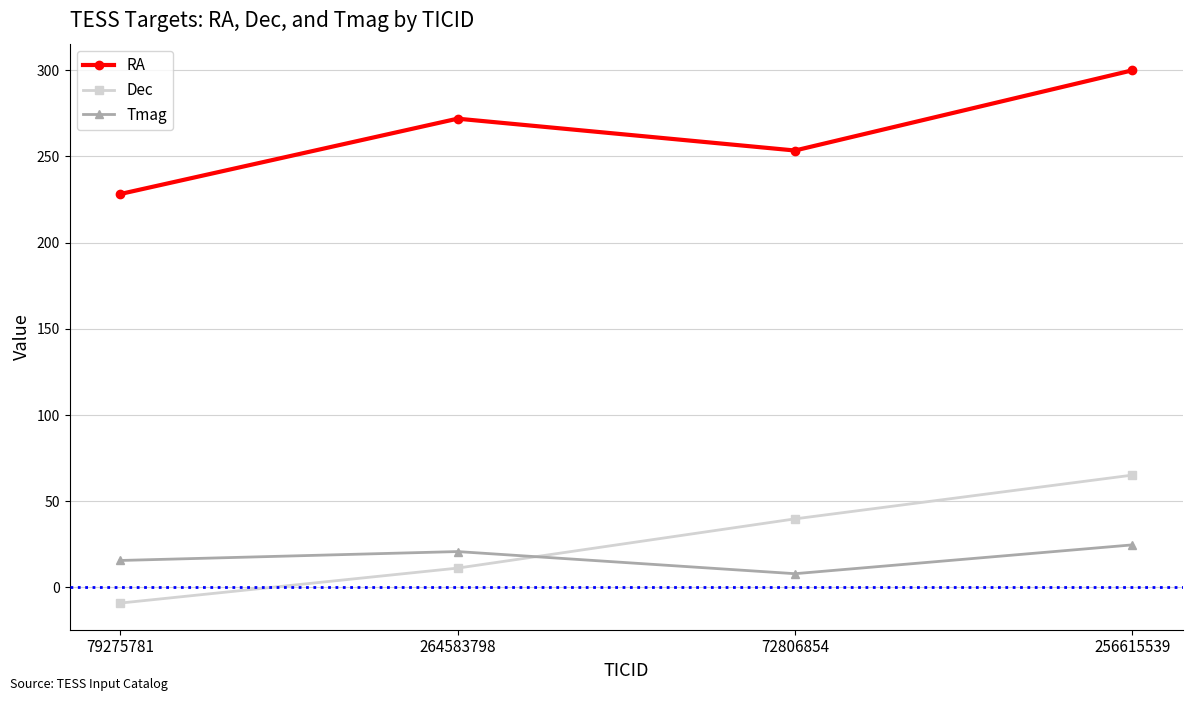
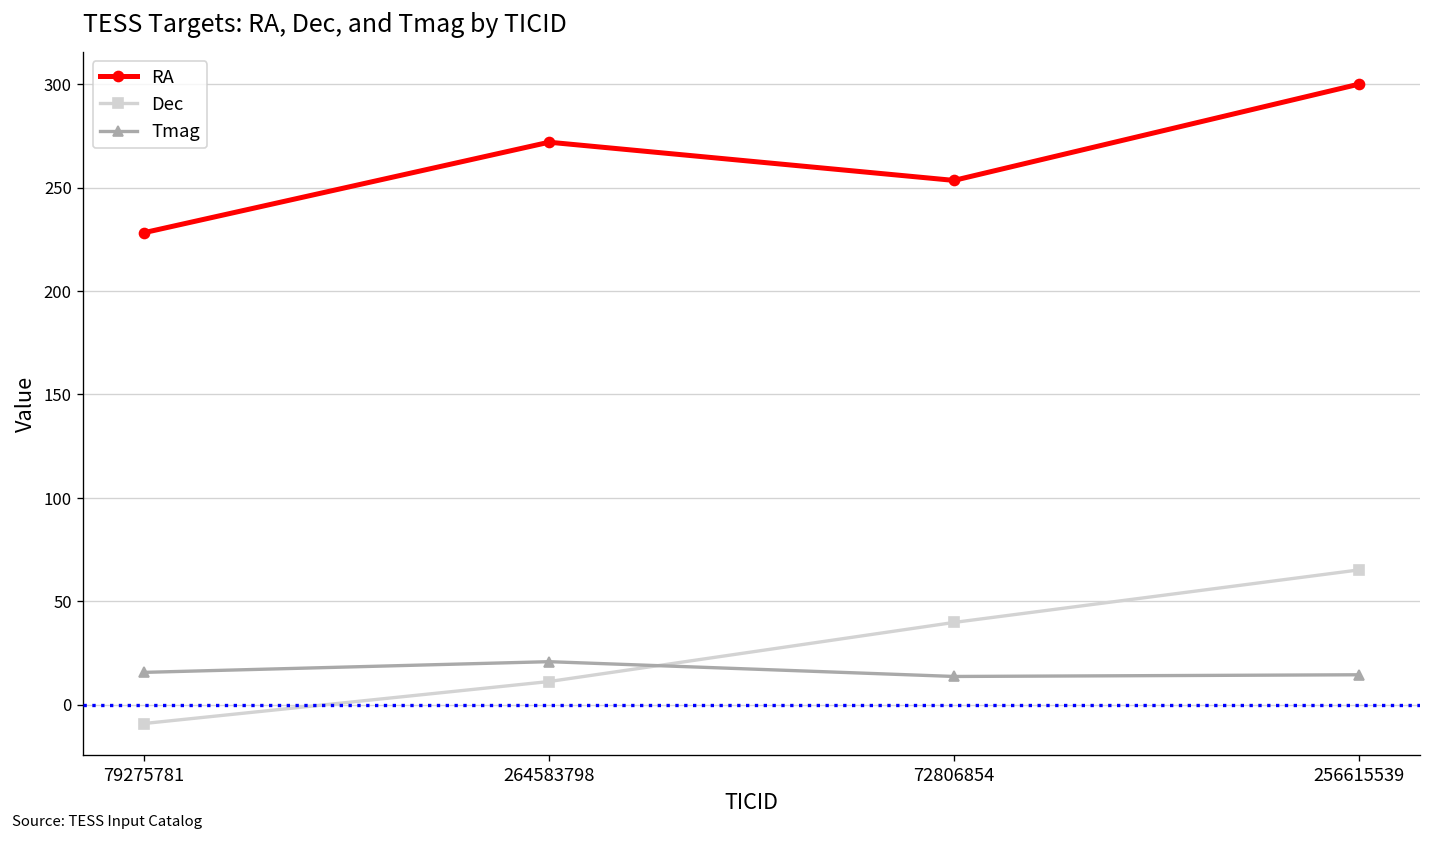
  {
    "RA": {
      "79275781": 228,
      "264583798": 272,
      "72806854": 253,
      "256615539": 300
    },
    "Dec": {
      "79275781": -9,
      "264583798": 11,
      "72806854": 40,
      "256615539": 65
    },
    "Tmag": {
      "79275781": 16,
      "264583798": 21,
-     "72806854": 8,
-     "256615539": 25
+     "72806854": 14,
+     "256615539": 14
    }
  }
